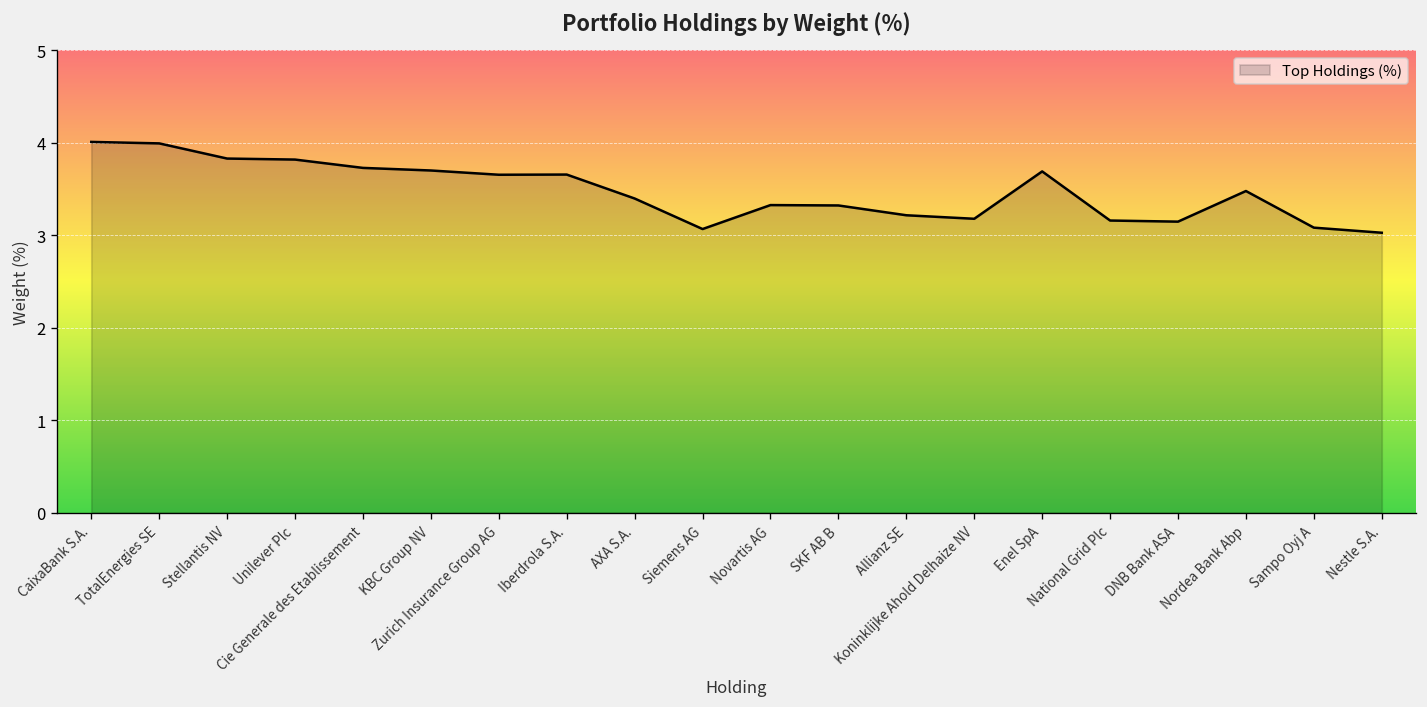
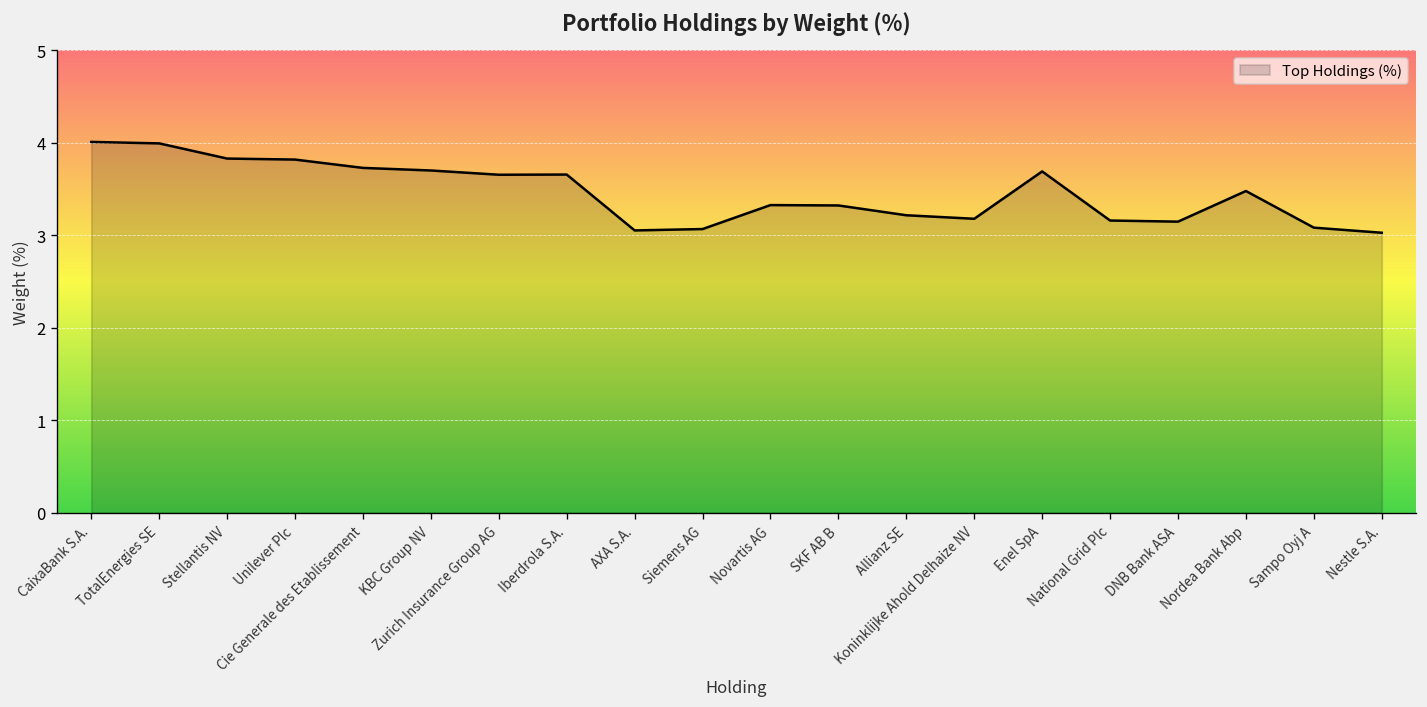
  {
    "CaixaBank S.A.": 4.0,
    "TotalEnergies SE": 4.0,
    "Stellantis NV": 3.8,
    "Unilever Plc": 3.8,
    "Cie Generale des Etablissement": 3.7,
    "KBC Group NV": 3.7,
    "Zurich Insurance Group AG": 3.7,
    "Iberdrola S.A.": 3.7,
-   "AXA S.A.": 3.4,
+   "AXA S.A.": 3.1,
    "Siemens AG": 3.1,
    "Novartis AG": 3.3,
    "SKF AB B": 3.3,
    "Allianz SE": 3.2,
    "Koninklijke Ahold Delhaize NV": 3.2,
    "Enel SpA": 3.7,
    "National Grid Plc": 3.2,
    "DNB Bank ASA": 3.1,
    "Nordea Bank Abp": 3.5,
    "Sampo Oyj A": 3.1,
    "Nestle S.A.": 3.0
  }
